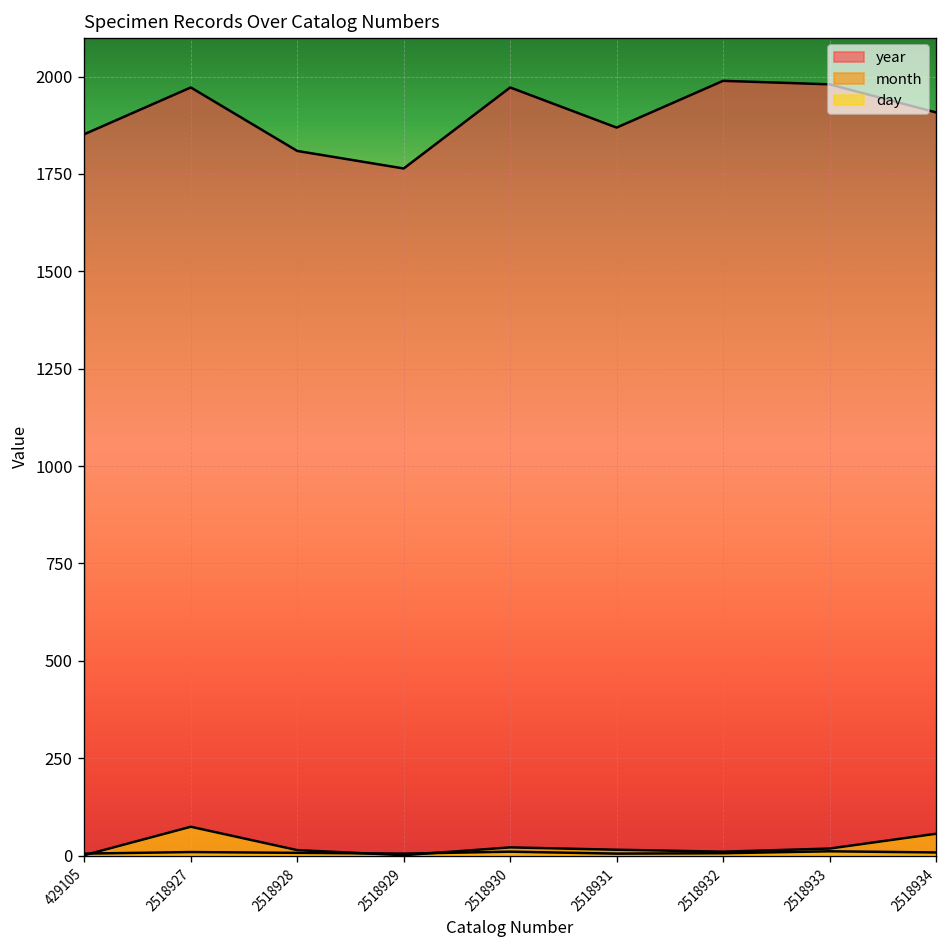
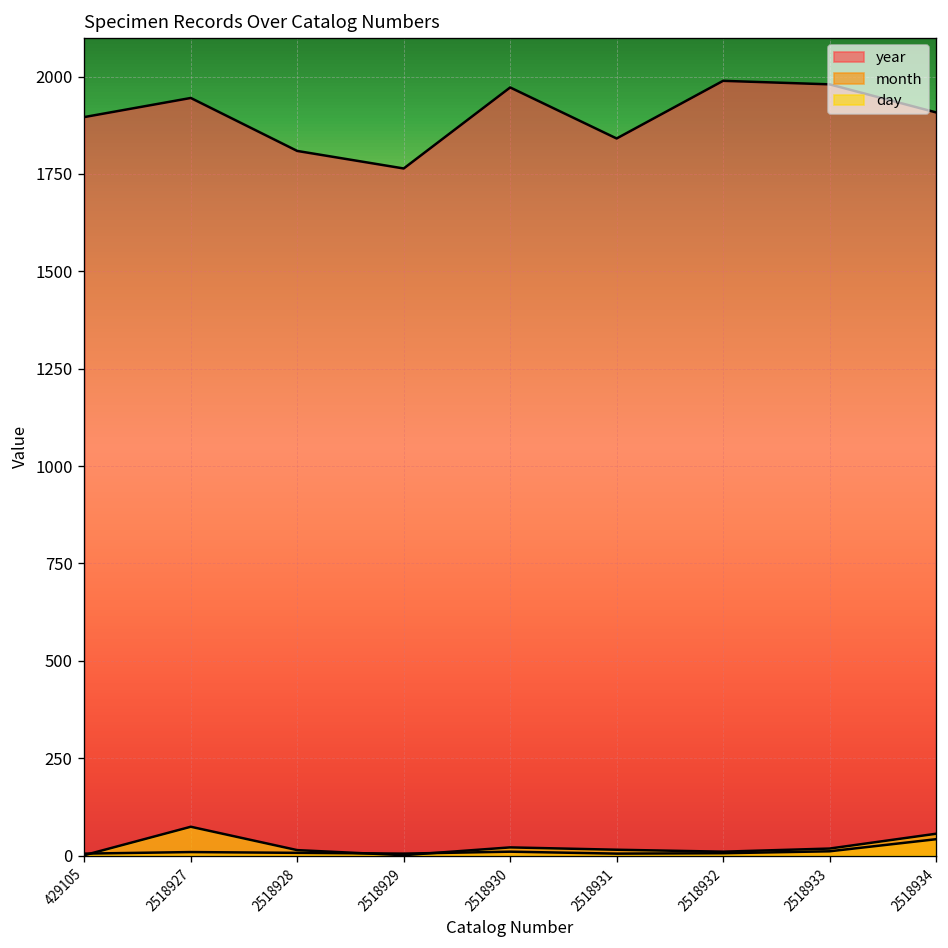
  {
    "year": {
-     "429105": 1850,
-     "2518927": 1970,
+     "429105": 1900,
+     "2518927": 1950,
      "2518928": 1810,
      "2518929": 1760,
      "2518930": 1970,
-     "2518931": 1870,
+     "2518931": 1840,
      "2518932": 1990,
      "2518934": 1910
    },
    "month": {
      "2518927": 10,
      "2518930": 10,
      "2518931": 10,
-     "2518934": 10
+     "2518934": 40
    },
    "day": {
      "2518927": 70,
      "2518930": 20,
      "2518931": 20,
      "2518934": 60
    }
  }
